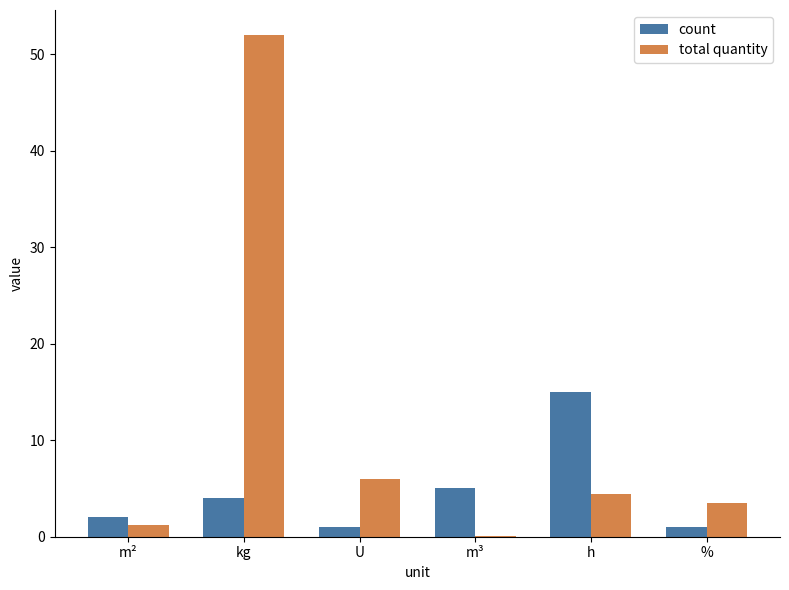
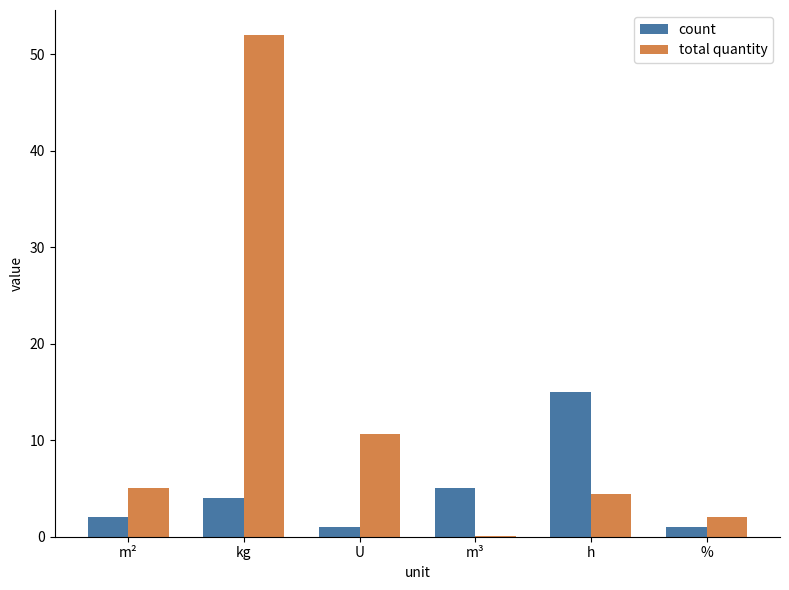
  {
    "count": {
      "m²": 2,
      "kg": 4,
      "U": 1,
      "m³": 5,
      "h": 15,
      "%": 1
    },
    "total quantity": {
-     "m²": 1,
+     "m²": 5,
      "kg": 52,
-     "U": 6,
+     "U": 11,
      "h": 4,
-     "%": 4
+     "%": 2
    }
  }
